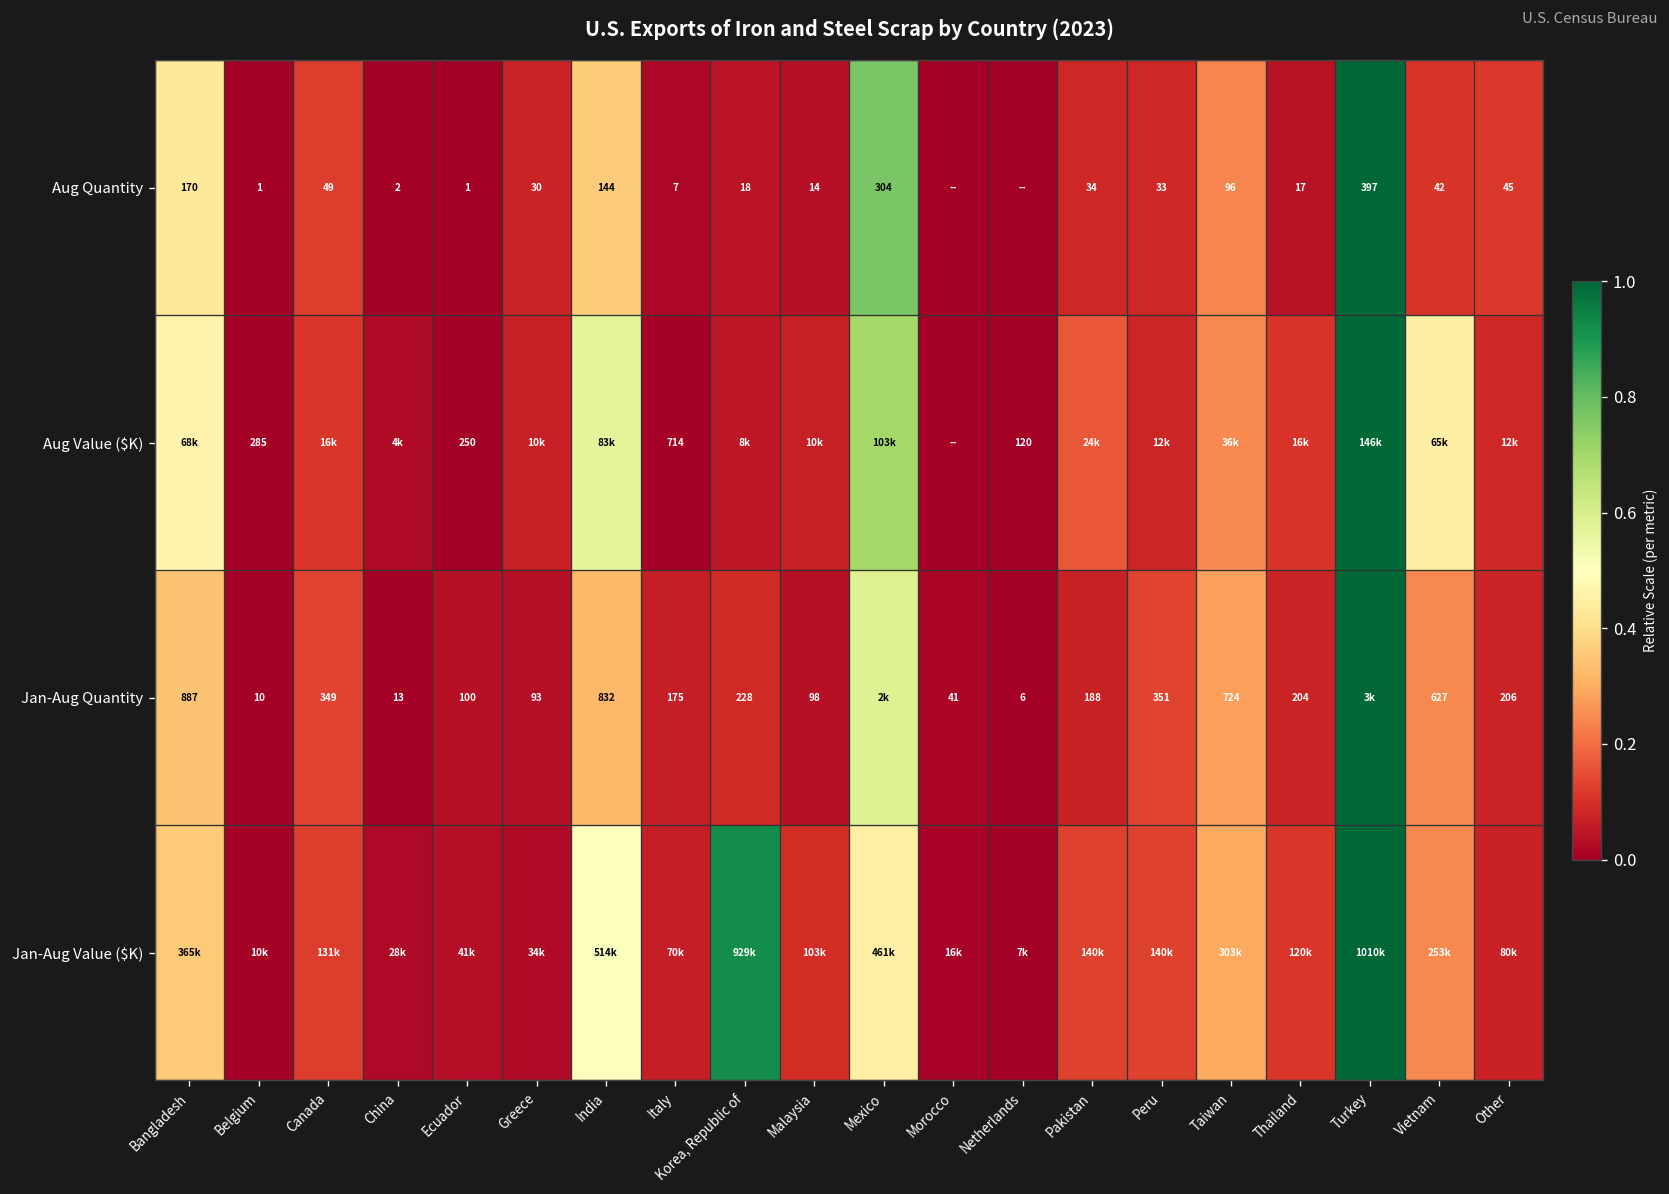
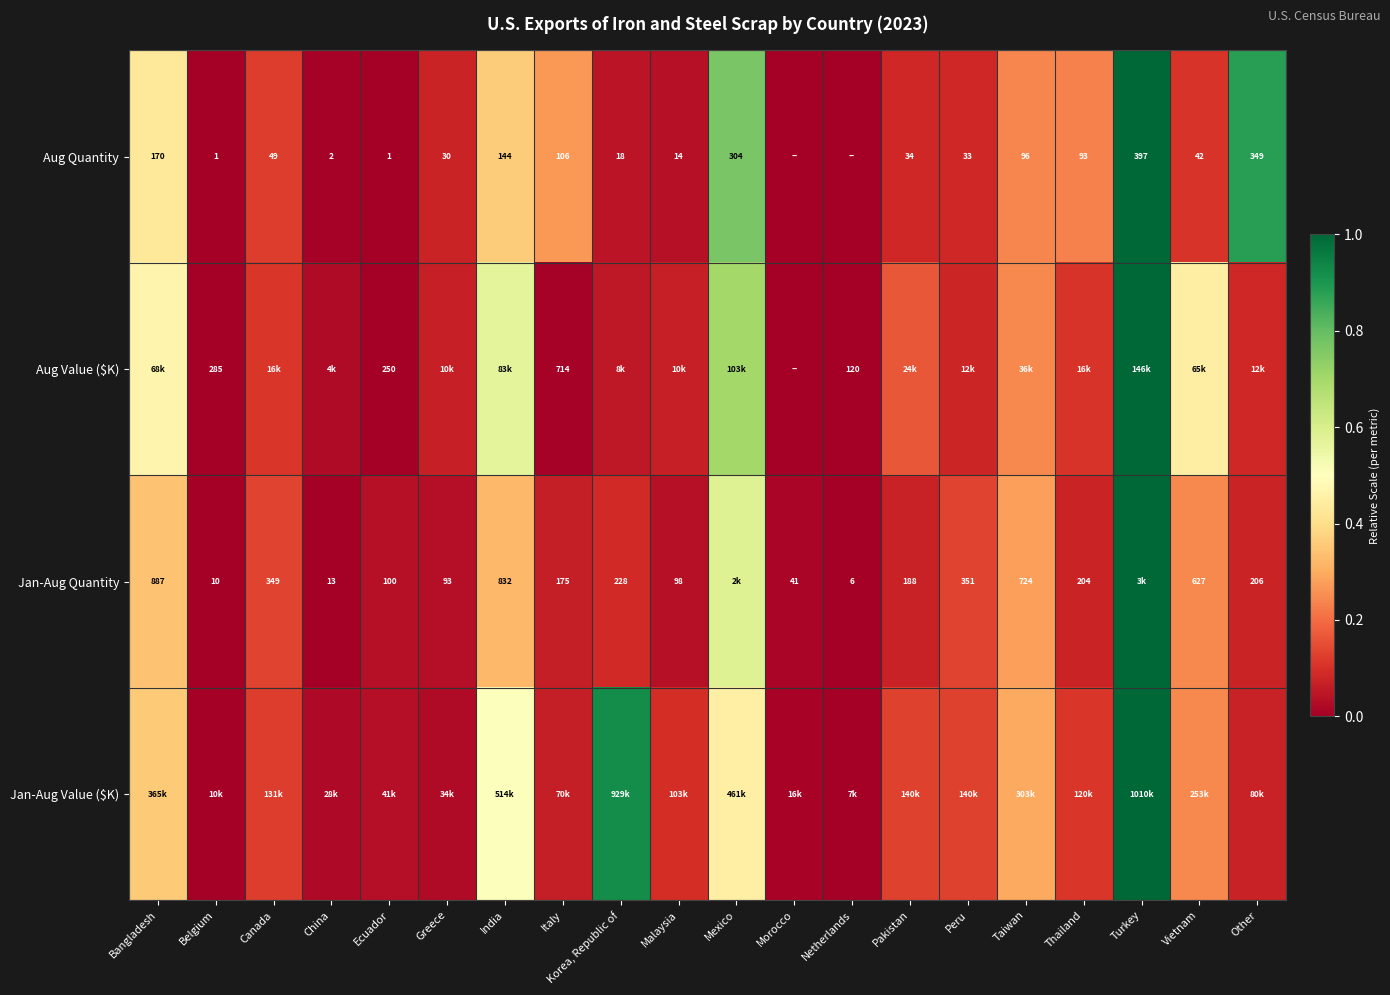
  {
    "Aug Quantity": {
      "Bangladesh": "170",
      "Belgium": "1",
      "Canada": "49",
      "China": "2",
      "Ecuador": "1",
      "Greece": "30",
      "India": "144",
-     "Italy": "7",
+     "Italy": "106",
      "Korea, Republic of": "18",
      "Malaysia": "14",
      "Mexico": "304",
      "Pakistan": "34",
      "Peru": "33",
      "Taiwan": "96",
-     "Thailand": "17",
+     "Thailand": "93",
      "Turkey": "397",
      "Vietnam": "42",
-     "Other": "45"
+     "Other": "349"
    },
    "Aug Value ($K)": {
      "Bangladesh": "68k",
      "Belgium": "285",
      "Canada": "16k",
      "China": "4k",
      "Ecuador": "250",
      "Greece": "10k",
      "India": "83k",
      "Italy": "714",
      "Korea, Republic of": "8k",
      "Malaysia": "10k",
      "Mexico": "103k",
      "Netherlands": "120",
      "Pakistan": "24k",
      "Peru": "12k",
      "Taiwan": "36k",
      "Thailand": "16k",
      "Turkey": "146k",
      "Vietnam": "65k",
      "Other": "12k"
    },
    "Jan-Aug Quantity": {
      "Bangladesh": "887",
      "Belgium": "10",
      "Canada": "349",
      "China": "13",
      "Ecuador": "100",
      "Greece": "93",
      "India": "832",
      "Italy": "175",
      "Korea, Republic of": "228",
      "Malaysia": "98",
      "Mexico": "2k",
      "Morocco": "41",
      "Netherlands": "6",
      "Pakistan": "188",
      "Peru": "351",
      "Taiwan": "724",
      "Thailand": "204",
      "Turkey": "3k",
      "Vietnam": "627",
      "Other": "206"
    },
    "Jan-Aug Value ($K)": {
      "Bangladesh": "365k",
      "Belgium": "10k",
      "Canada": "131k",
      "China": "28k",
      "Ecuador": "41k",
      "Greece": "34k",
      "India": "514k",
      "Italy": "70k",
      "Korea, Republic of": "929k",
      "Malaysia": "103k",
      "Mexico": "461k",
      "Morocco": "16k",
      "Netherlands": "7k",
      "Pakistan": "140k",
      "Peru": "140k",
      "Taiwan": "303k",
      "Thailand": "120k",
      "Turkey": "1010k",
      "Vietnam": "253k",
      "Other": "80k"
    }
  }
